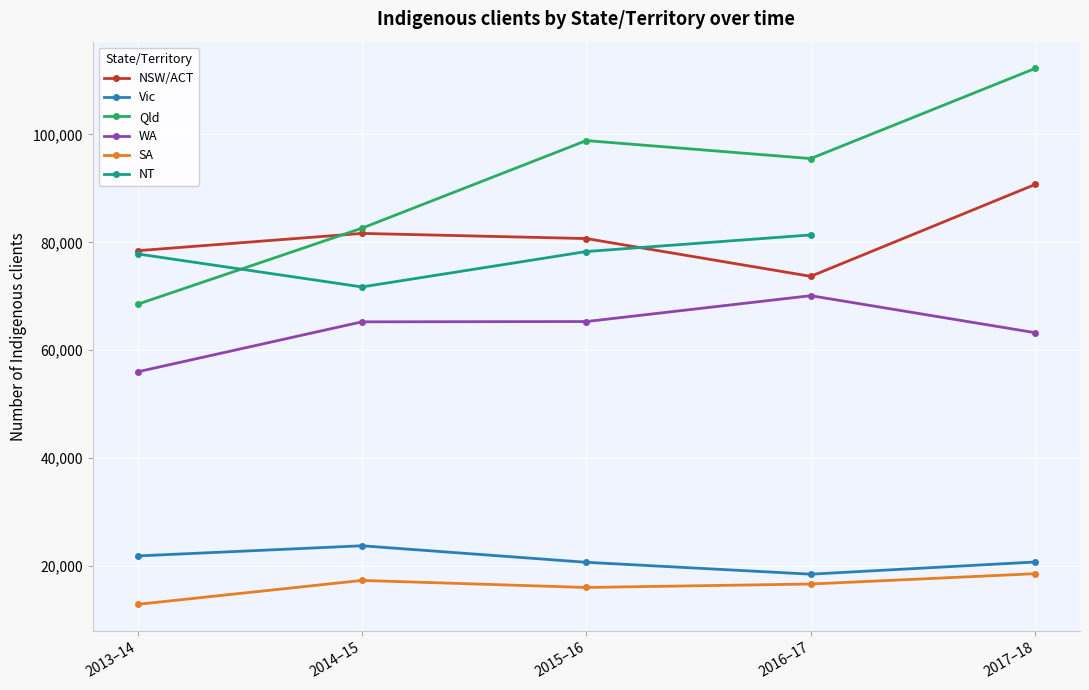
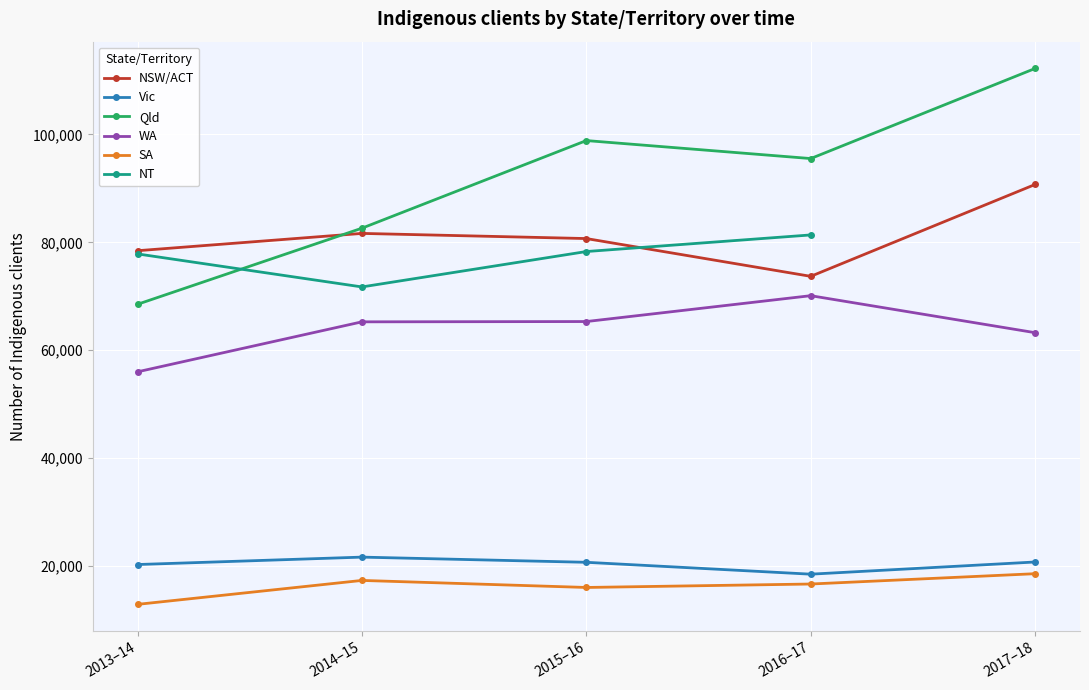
  {
    "NSW/ACT": {
      "2013–14": "78,000",
      "2014–15": "82,000",
      "2015–16": "81,000",
      "2016–17": "74,000",
      "2017–18": "91,000"
    },
    "Vic": {
-     "2013–14": "22,000",
-     "2014–15": "24,000",
+     "2013–14": "20,000",
+     "2014–15": "22,000",
      "2015–16": "21,000",
      "2016–17": "19,000",
      "2017–18": "21,000"
    },
    "WA": {
      "2013–14": "56,000",
      "2014–15": "65,000",
      "2015–16": "65,000",
      "2016–17": "70,000",
      "2017–18": "63,000"
    },
    "SA": {
      "2013–14": "13,000",
      "2014–15": "17,000",
      "2015–16": "16,000",
      "2016–17": "17,000",
      "2017–18": "19,000"
    }
  }
